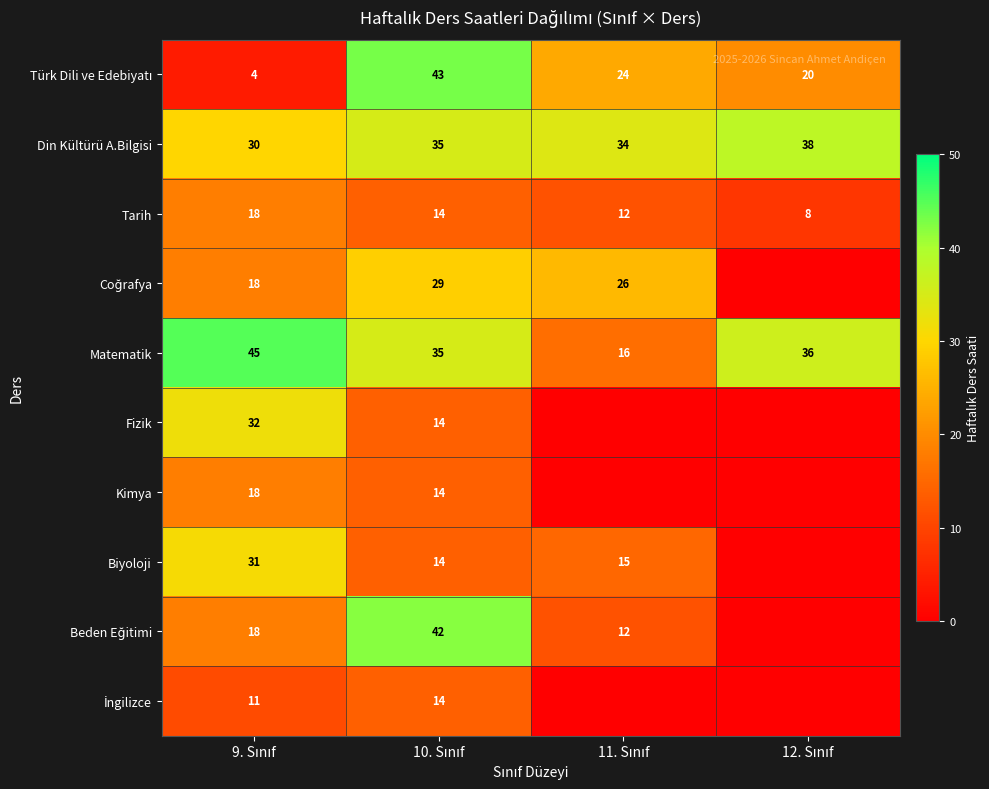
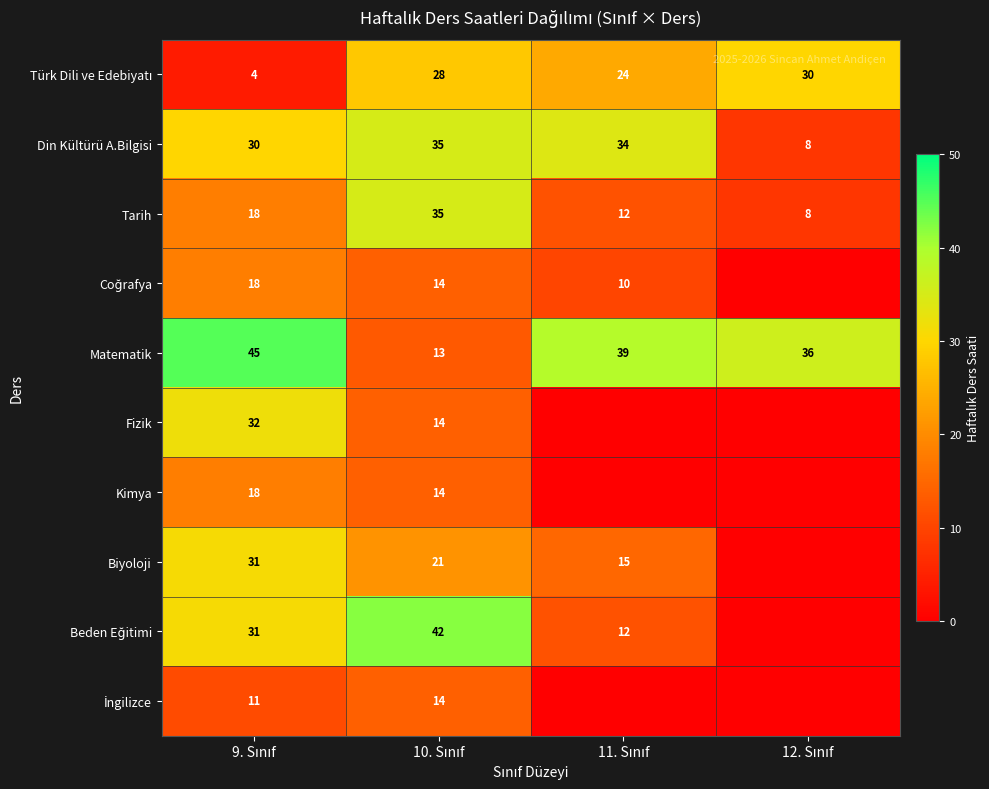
  {
    "Türk Dili ve Edebiyatı": {
      "9. Sınıf": 4,
-     "10. Sınıf": 43,
+     "10. Sınıf": 28,
      "11. Sınıf": 24,
-     "12. Sınıf": 20
+     "12. Sınıf": 30
    },
    "Din Kültürü A.Bilgisi": {
      "9. Sınıf": 30,
      "10. Sınıf": 35,
      "11. Sınıf": 34,
-     "12. Sınıf": 38
+     "12. Sınıf": 8
    },
    "Tarih": {
      "9. Sınıf": 18,
-     "10. Sınıf": 14,
+     "10. Sınıf": 35,
      "11. Sınıf": 12,
      "12. Sınıf": 8
    },
    "Coğrafya": {
      "9. Sınıf": 18,
-     "10. Sınıf": 29,
-     "11. Sınıf": 26
+     "10. Sınıf": 14,
+     "11. Sınıf": 10
    },
    "Matematik": {
      "9. Sınıf": 45,
-     "10. Sınıf": 35,
-     "11. Sınıf": 16,
+     "10. Sınıf": 13,
+     "11. Sınıf": 39,
      "12. Sınıf": 36
    },
    "Fizik": {
      "9. Sınıf": 32,
      "10. Sınıf": 14
    },
    "Kimya": {
      "9. Sınıf": 18,
      "10. Sınıf": 14
    },
    "Biyoloji": {
      "9. Sınıf": 31,
-     "10. Sınıf": 14,
+     "10. Sınıf": 21,
      "11. Sınıf": 15
    },
    "Beden Eğitimi": {
-     "9. Sınıf": 18,
+     "9. Sınıf": 31,
      "10. Sınıf": 42,
      "11. Sınıf": 12
    },
    "İngilizce": {
      "9. Sınıf": 11,
      "10. Sınıf": 14
    }
  }
